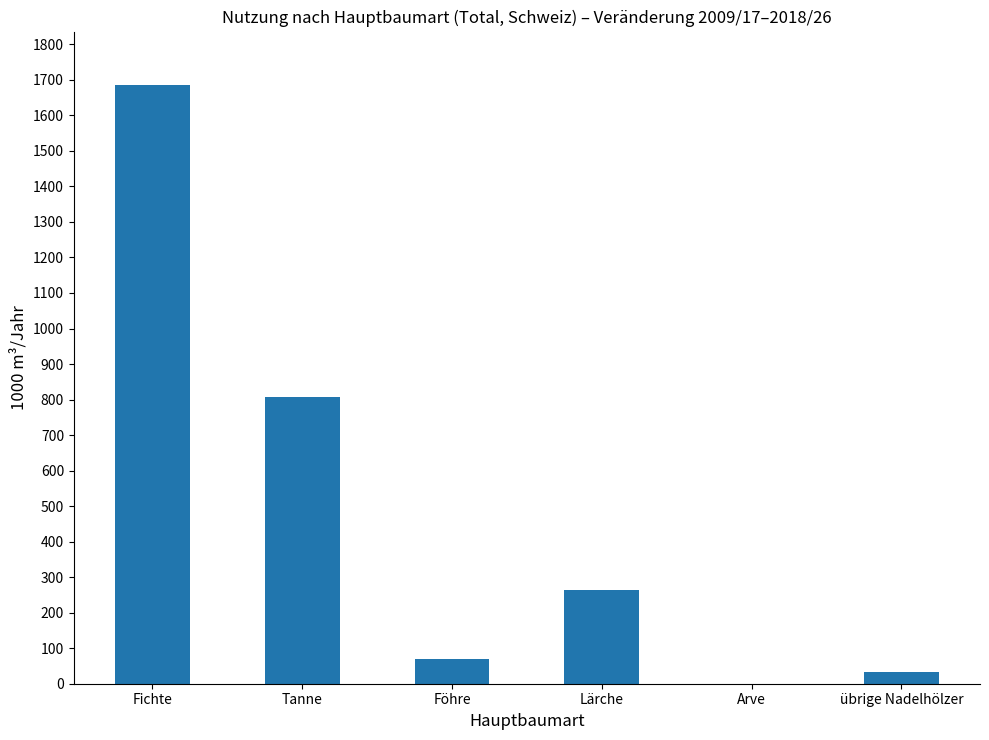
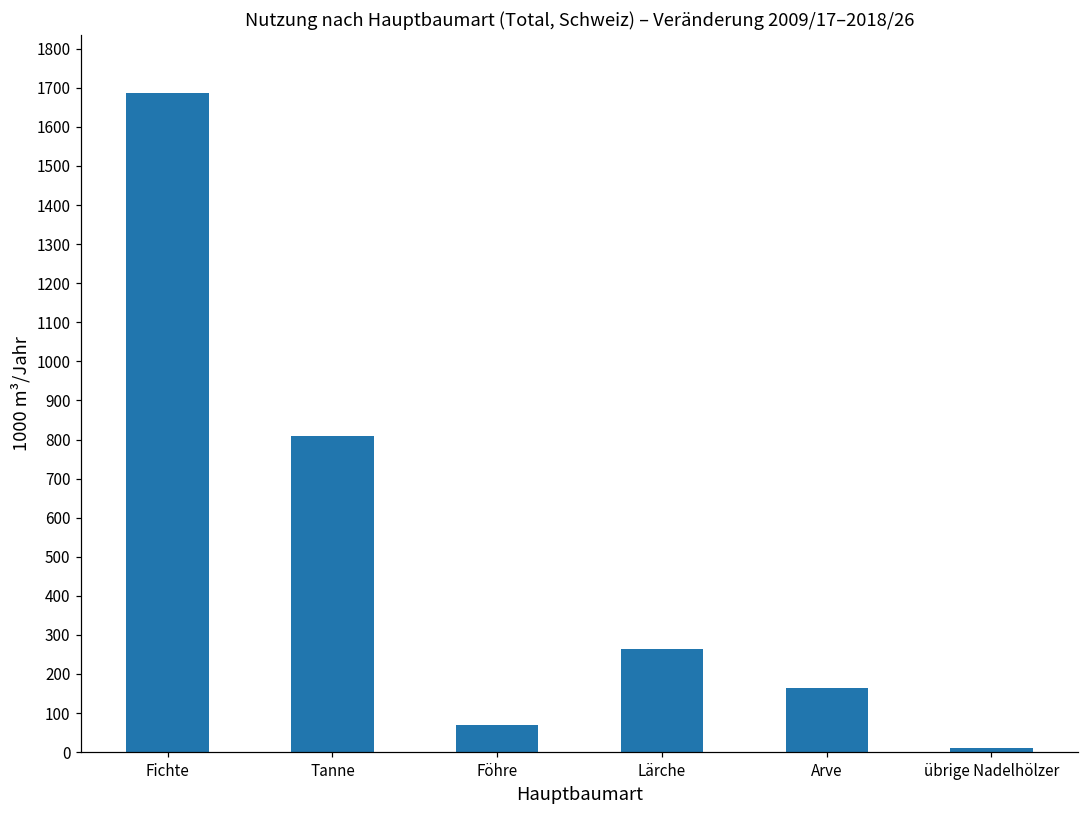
  {
    "Fichte": 1690,
    "Tanne": 810,
    "Föhre": 70,
    "Lärche": 260,
-   "Arve": 0,
-   "übrige Nadelhölzer": 30
+   "Arve": 160,
+   "übrige Nadelhölzer": 10
  }
